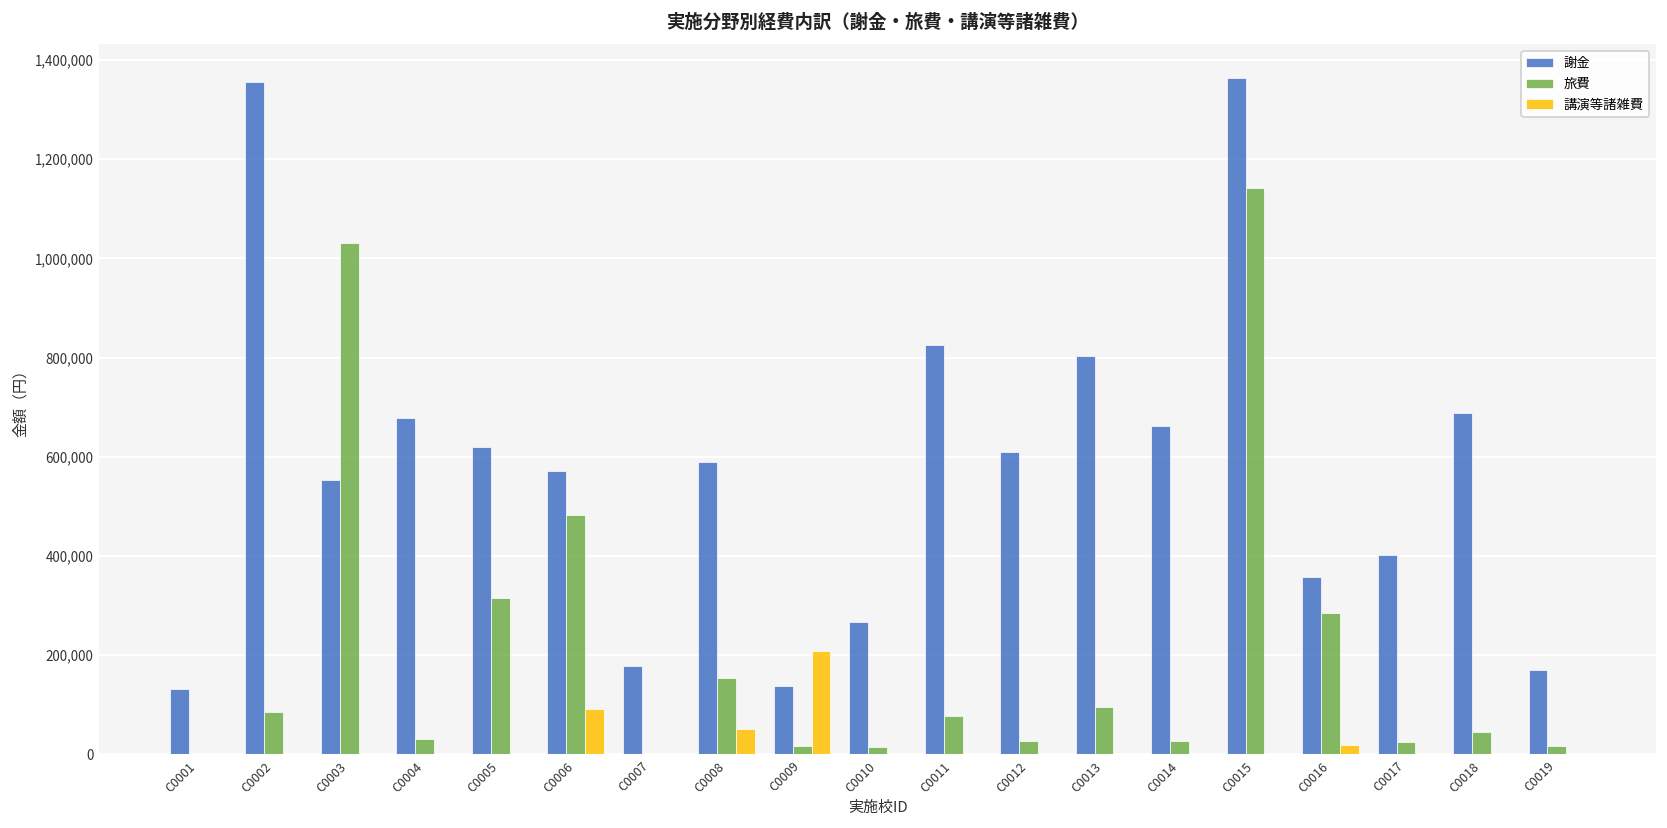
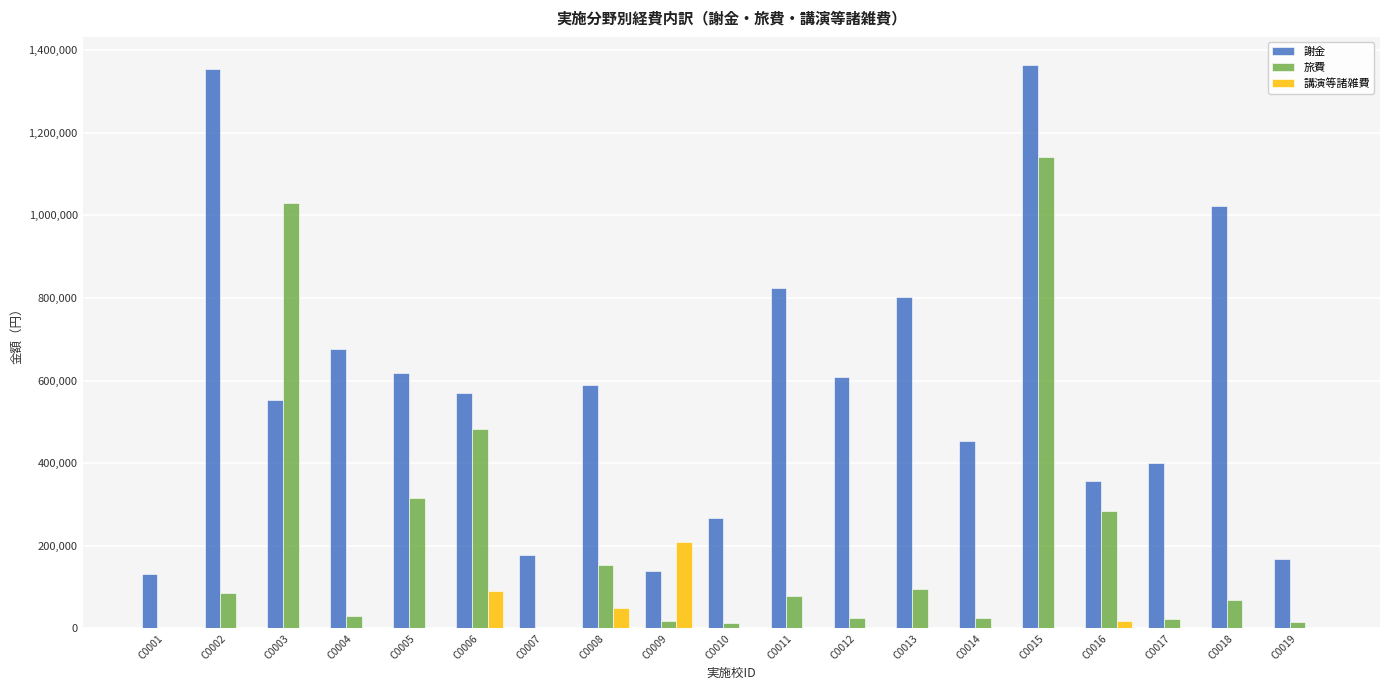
  {
    "謝金": {
      "C0001": "130,000",
      "C0002": "1,350,000",
      "C0003": "550,000",
      "C0004": "680,000",
      "C0005": "620,000",
      "C0006": "570,000",
      "C0007": "180,000",
      "C0008": "590,000",
      "C0009": "140,000",
      "C0010": "270,000",
      "C0011": "820,000",
      "C0012": "610,000",
      "C0013": "800,000",
-     "C0014": "660,000",
+     "C0014": "450,000",
      "C0015": "1,360,000",
      "C0016": "360,000",
      "C0017": "400,000",
-     "C0018": "690,000",
+     "C0018": "1,020,000",
      "C0019": "170,000"
    },
    "旅費": {
      "C0002": "80,000",
      "C0003": "1,030,000",
      "C0004": "30,000",
      "C0005": "320,000",
      "C0006": "480,000",
      "C0007": "0",
      "C0008": "150,000",
      "C0009": "20,000",
      "C0010": "10,000",
      "C0011": "80,000",
      "C0012": "30,000",
      "C0013": "100,000",
      "C0014": "30,000",
      "C0015": "1,140,000",
      "C0016": "280,000",
      "C0017": "20,000",
-     "C0018": "50,000",
+     "C0018": "70,000",
      "C0019": "20,000"
    },
    "講演等諸雑費": {
      "C0001": "0",
      "C0002": "0",
      "C0003": "0",
      "C0004": "0",
      "C0005": "0",
      "C0006": "90,000",
      "C0007": "0",
      "C0008": "50,000",
      "C0009": "210,000",
      "C0010": "0",
      "C0011": "0",
      "C0012": "0",
      "C0013": "0",
      "C0014": "0",
      "C0015": "0",
      "C0016": "20,000",
      "C0017": "0",
      "C0018": "0",
      "C0019": "0"
    }
  }
